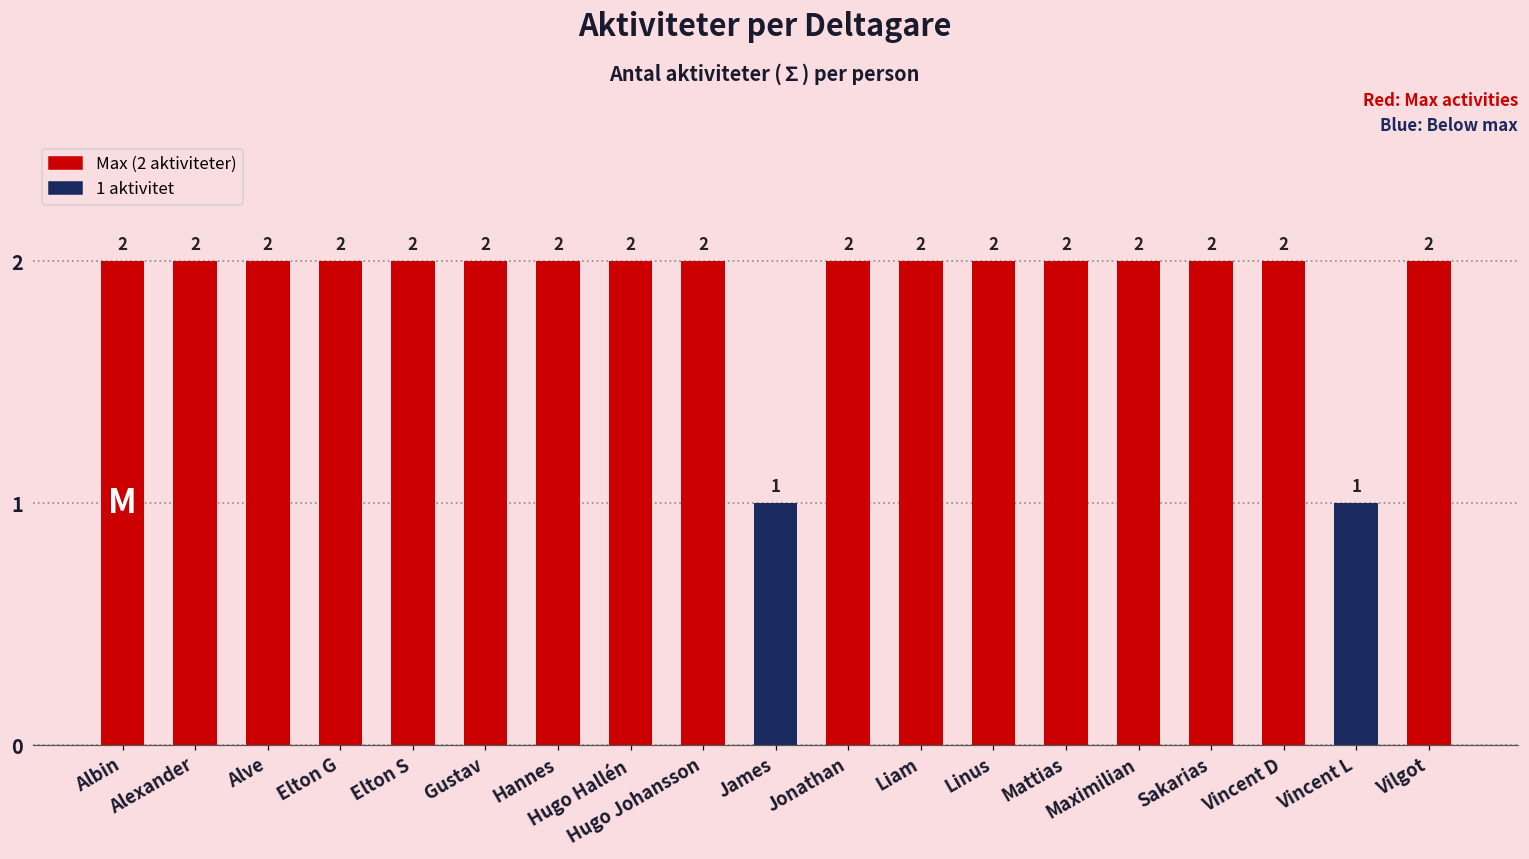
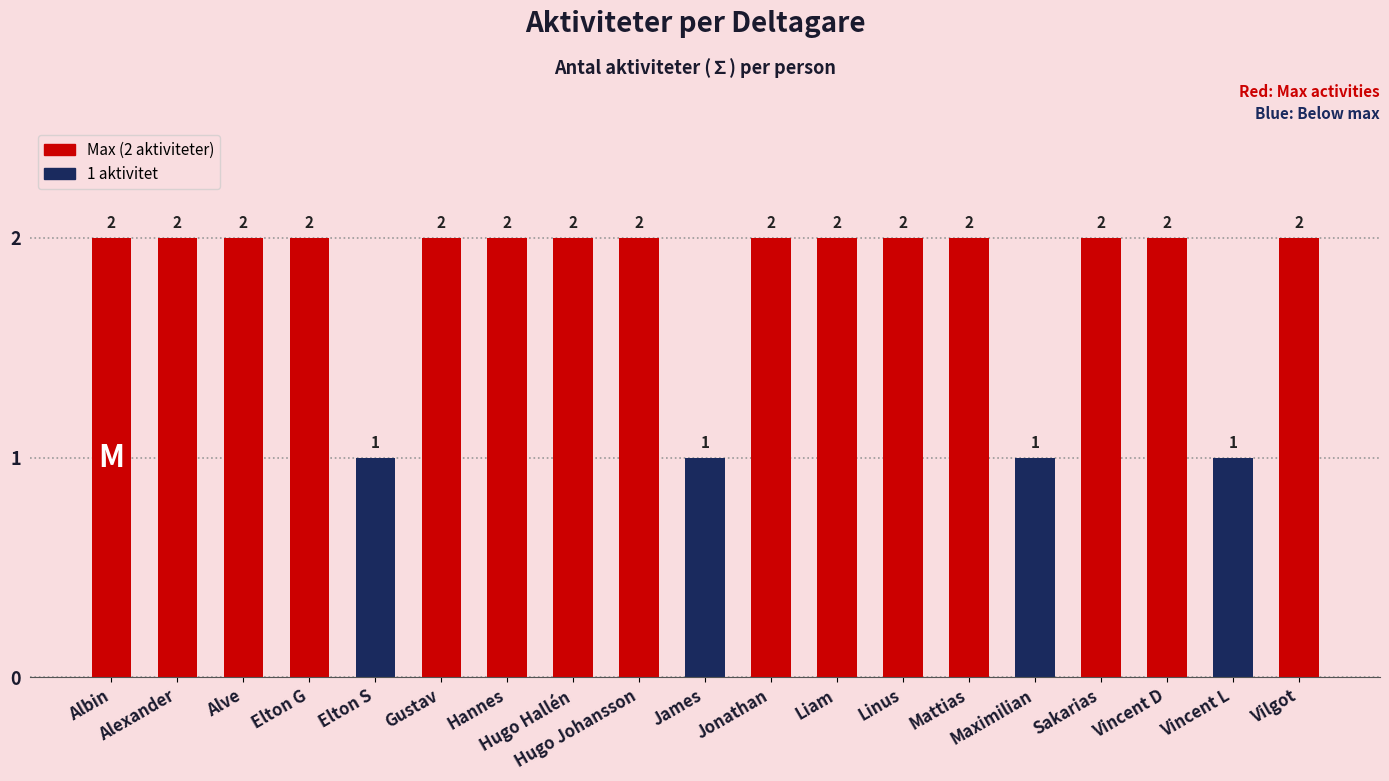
  {
    "Albin": 2,
    "Alexander": 2,
    "Alve": 2,
    "Elton G": 2,
-   "Elton S": 2,
+   "Elton S": 1,
    "Gustav": 2,
    "Hannes": 2,
    "Hugo Hallén": 2,
    "Hugo Johansson": 2,
    "James": 1,
    "Jonathan": 2,
    "Liam": 2,
    "Linus": 2,
    "Mattias": 2,
-   "Maximilian": 2,
+   "Maximilian": 1,
    "Sakarias": 2,
    "Vincent D": 2,
    "Vincent L": 1,
    "Vilgot": 2
  }
